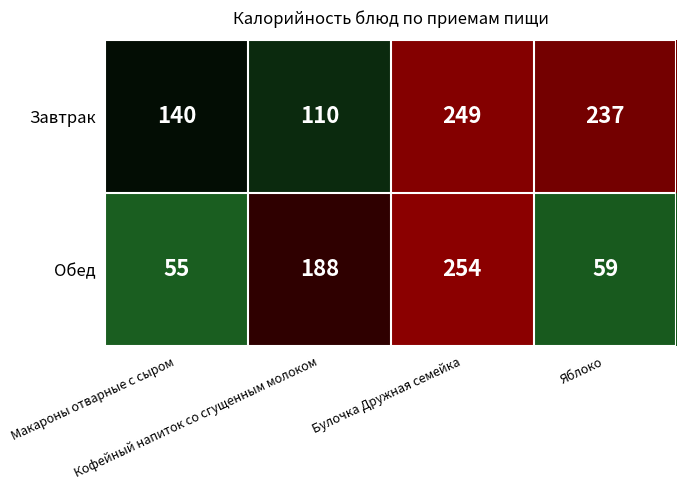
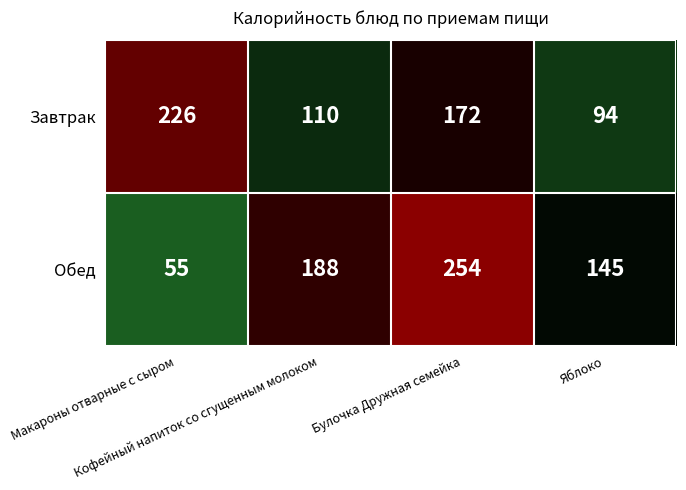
  {
    "Завтрак": {
-     "Макароны отварные с сыром": 140,
+     "Макароны отварные с сыром": 226,
      "Кофейный напиток со сгущенным молоком": 110,
-     "Булочка Дружная семейка": 249,
-     "Яблоко": 237
+     "Булочка Дружная семейка": 172,
+     "Яблоко": 94
    },
    "Обед": {
      "Макароны отварные с сыром": 55,
      "Кофейный напиток со сгущенным молоком": 188,
      "Булочка Дружная семейка": 254,
-     "Яблоко": 59
+     "Яблоко": 145
    }
  }
